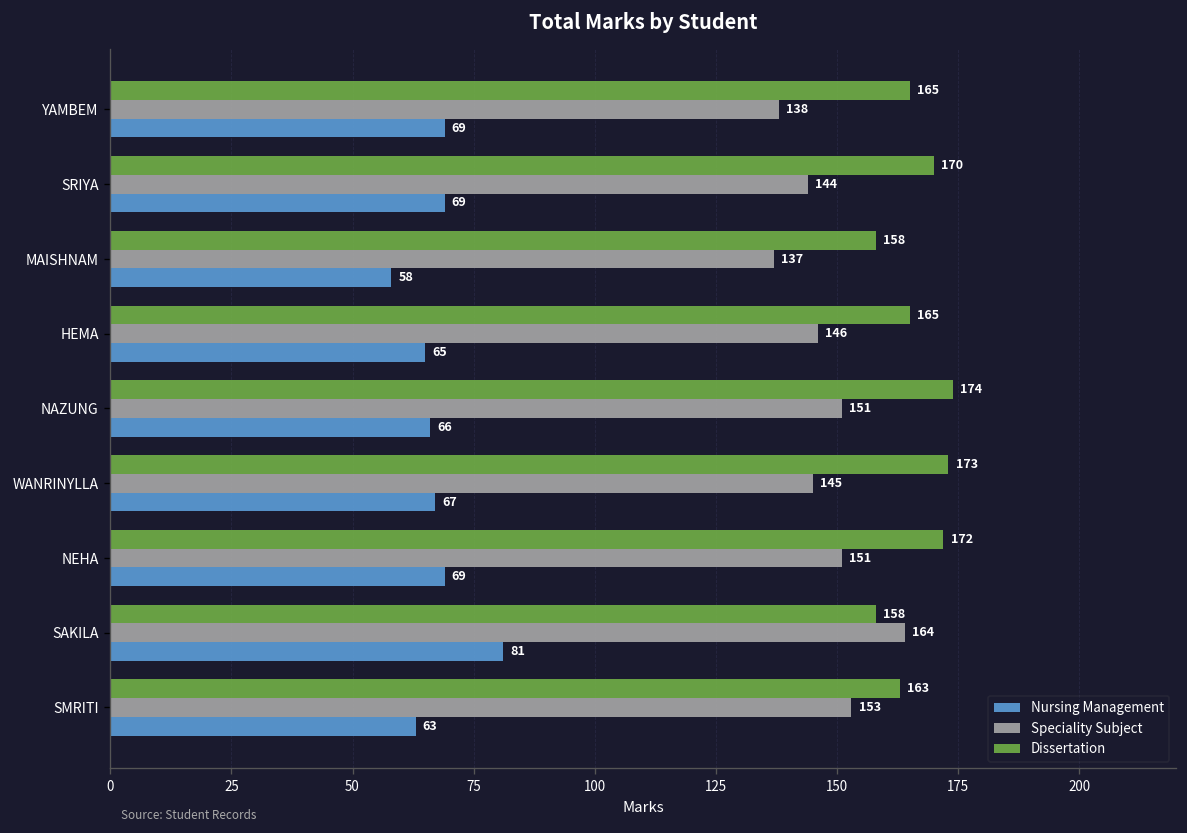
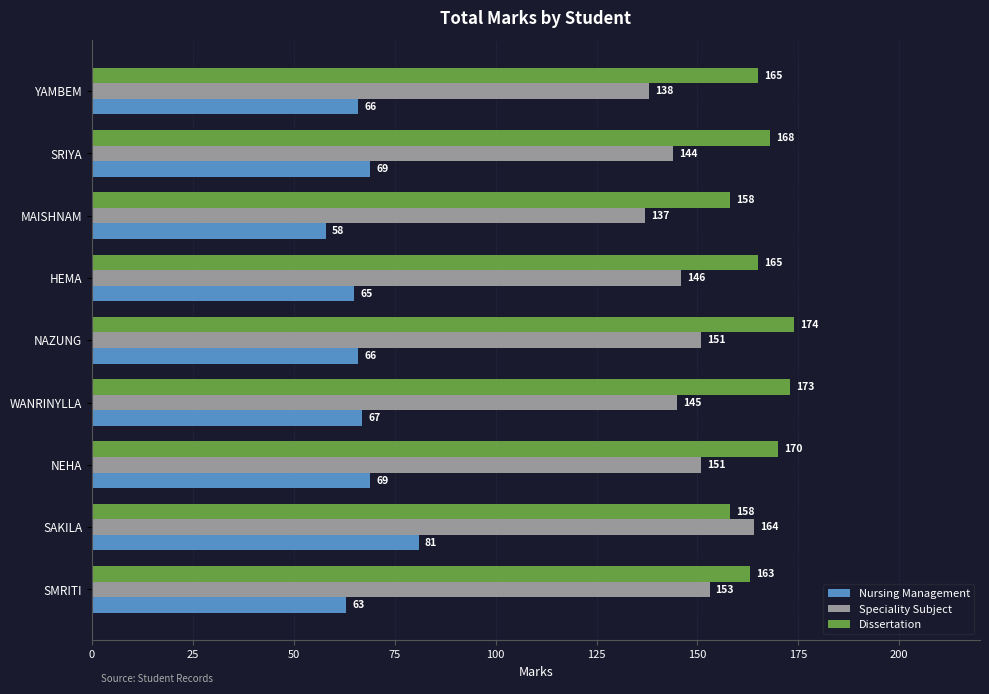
  {
    "Nursing Management": {
-     "YAMBEM": 69,
+     "YAMBEM": 66,
      "SRIYA": 69,
      "MAISHNAM": 58,
      "HEMA": 65,
      "NAZUNG": 66,
      "WANRINYLLA": 67,
      "NEHA": 69,
      "SAKILA": 81,
      "SMRITI": 63
    },
    "Speciality Subject": {
      "YAMBEM": 138,
      "SRIYA": 144,
      "MAISHNAM": 137,
      "HEMA": 146,
      "NAZUNG": 151,
      "WANRINYLLA": 145,
      "NEHA": 151,
      "SAKILA": 164,
      "SMRITI": 153
    },
    "Dissertation": {
      "YAMBEM": 165,
-     "SRIYA": 170,
+     "SRIYA": 168,
      "MAISHNAM": 158,
      "HEMA": 165,
      "NAZUNG": 174,
      "WANRINYLLA": 173,
-     "NEHA": 172,
+     "NEHA": 170,
      "SAKILA": 158,
      "SMRITI": 163
    }
  }
